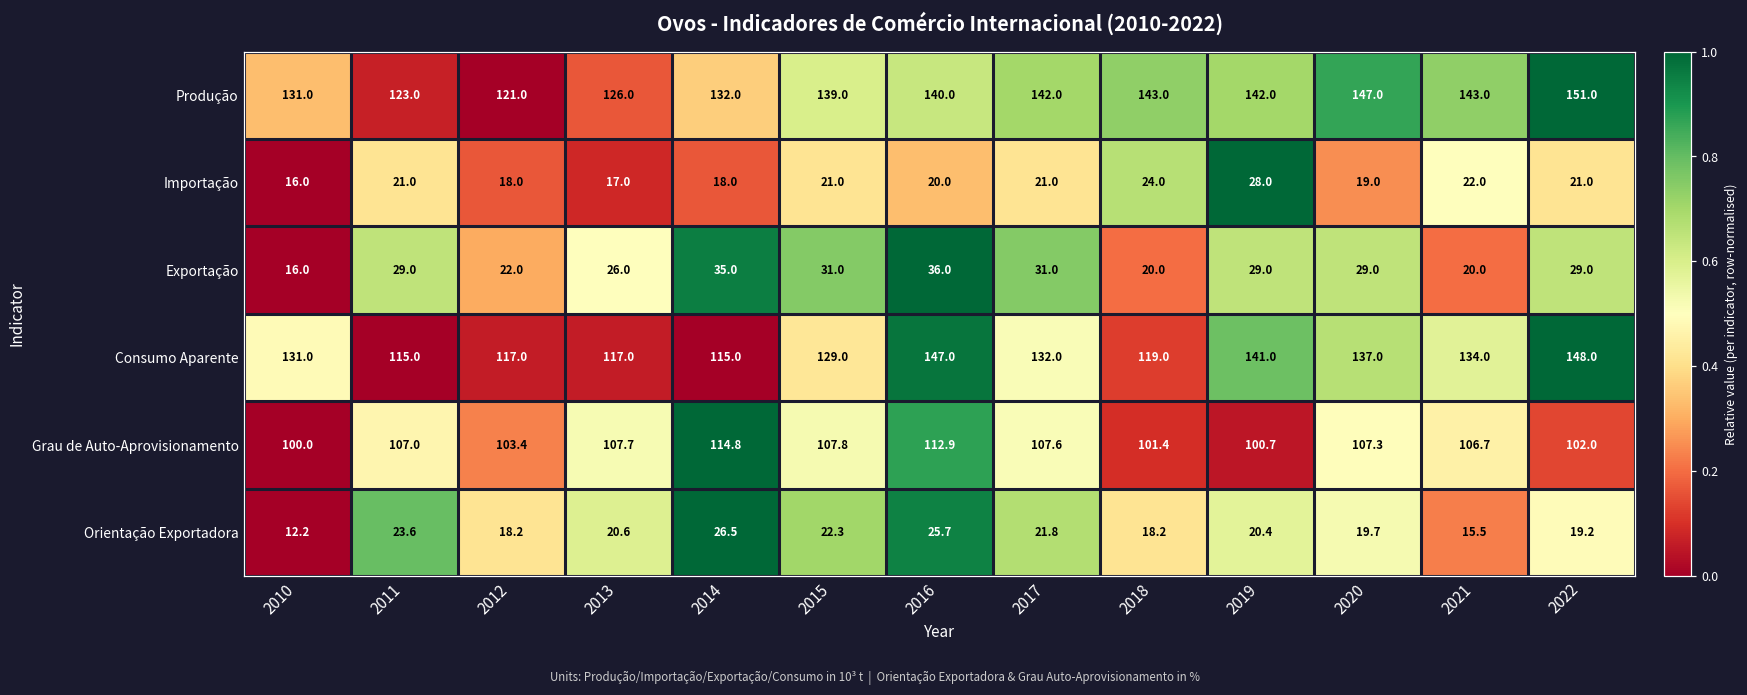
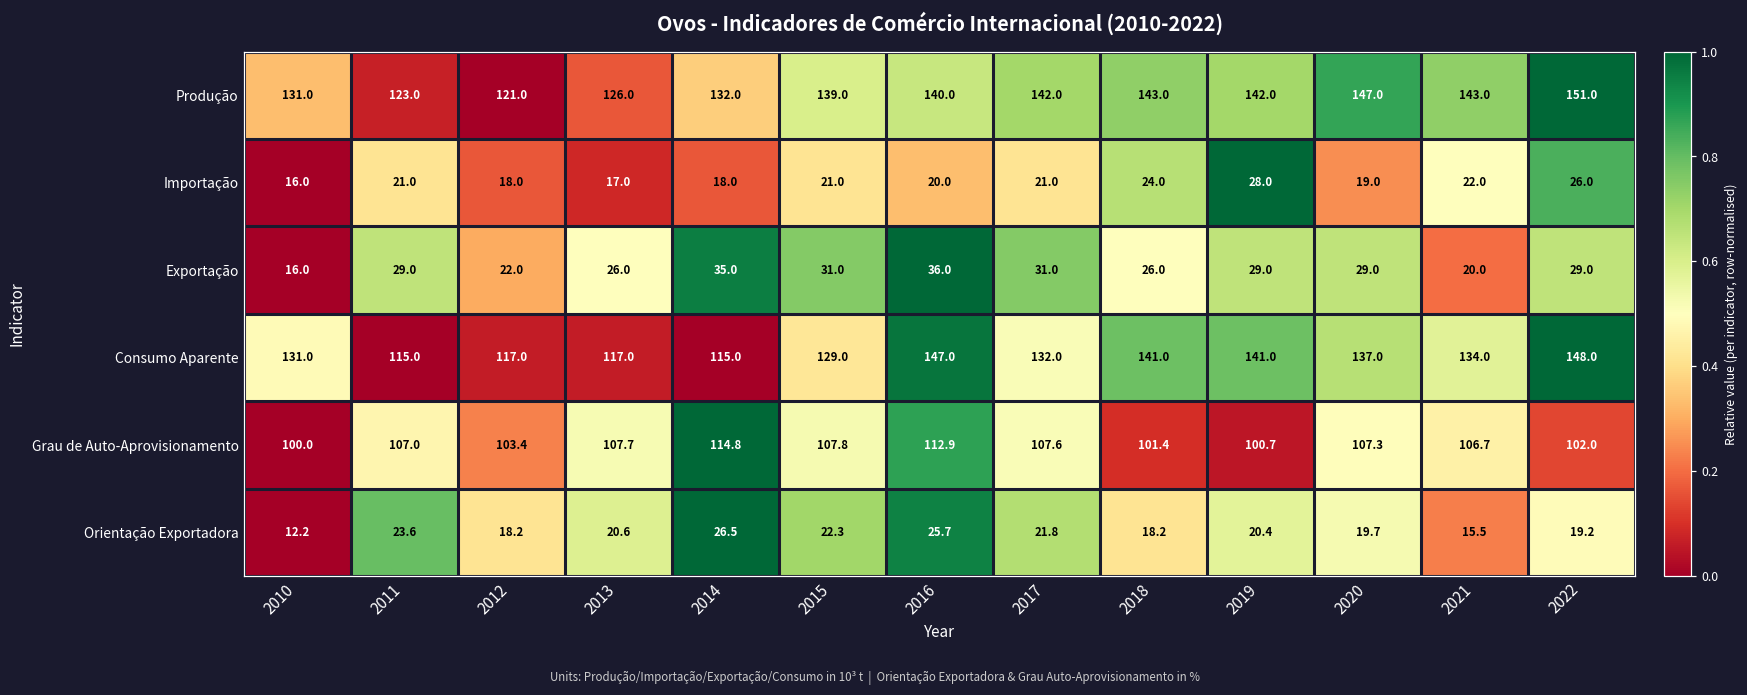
  {
    "Produção": {
      "2010": 131.0,
      "2011": 123.0,
      "2012": 121.0,
      "2013": 126.0,
      "2014": 132.0,
      "2015": 139.0,
      "2016": 140.0,
      "2017": 142.0,
      "2018": 143.0,
      "2019": 142.0,
      "2020": 147.0,
      "2021": 143.0,
      "2022": 151.0
    },
    "Importação": {
      "2010": 16.0,
      "2011": 21.0,
      "2012": 18.0,
      "2013": 17.0,
      "2014": 18.0,
      "2015": 21.0,
      "2016": 20.0,
      "2017": 21.0,
      "2018": 24.0,
      "2019": 28.0,
      "2020": 19.0,
      "2021": 22.0,
-     "2022": 21.0
+     "2022": 26.0
    },
    "Exportação": {
      "2010": 16.0,
      "2011": 29.0,
      "2012": 22.0,
      "2013": 26.0,
      "2014": 35.0,
      "2015": 31.0,
      "2016": 36.0,
      "2017": 31.0,
-     "2018": 20.0,
+     "2018": 26.0,
      "2019": 29.0,
      "2020": 29.0,
      "2021": 20.0,
      "2022": 29.0
    },
    "Consumo Aparente": {
      "2010": 131.0,
      "2011": 115.0,
      "2012": 117.0,
      "2013": 117.0,
      "2014": 115.0,
      "2015": 129.0,
      "2016": 147.0,
      "2017": 132.0,
-     "2018": 119.0,
+     "2018": 141.0,
      "2019": 141.0,
      "2020": 137.0,
      "2021": 134.0,
      "2022": 148.0
    },
    "Grau de Auto-Aprovisionamento": {
      "2010": 100.0,
      "2011": 107.0,
      "2012": 103.4,
      "2013": 107.7,
      "2014": 114.8,
      "2015": 107.8,
      "2016": 112.9,
      "2017": 107.6,
      "2018": 101.4,
      "2019": 100.7,
      "2020": 107.3,
      "2021": 106.7,
      "2022": 102.0
    },
    "Orientação Exportadora": {
      "2010": 12.2,
      "2011": 23.6,
      "2012": 18.2,
      "2013": 20.6,
      "2014": 26.5,
      "2015": 22.3,
      "2016": 25.7,
      "2017": 21.8,
      "2018": 18.2,
      "2019": 20.4,
      "2020": 19.7,
      "2021": 15.5,
      "2022": 19.2
    }
  }
